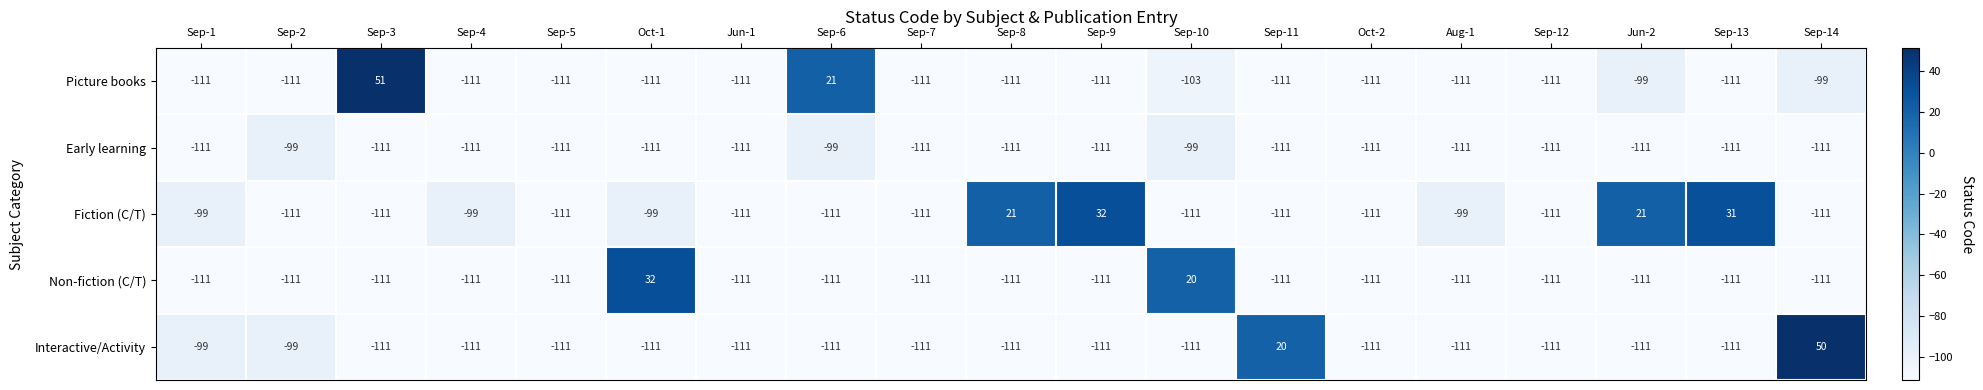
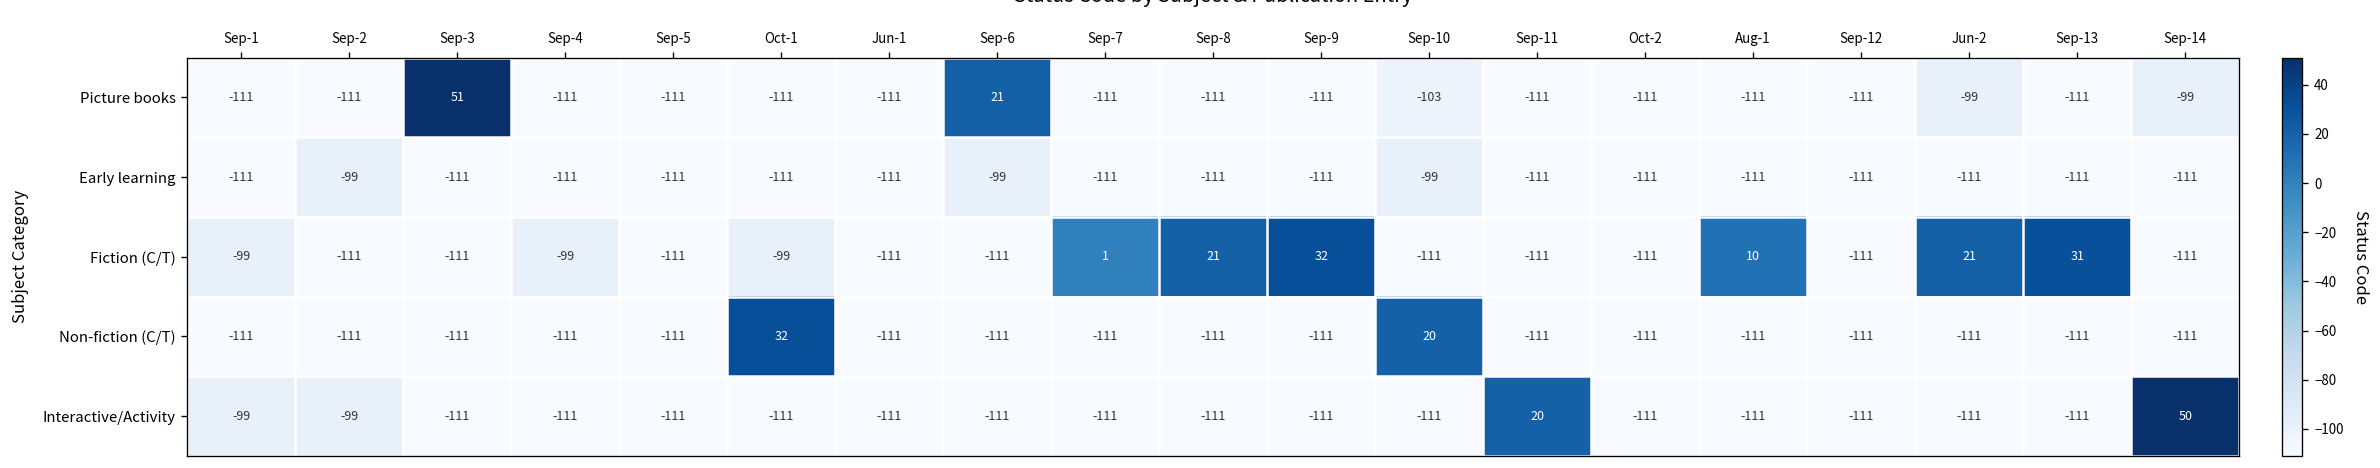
  {
    "Picture books": {
      "Sep-1": -111,
      "Sep-2": -111,
      "Sep-3": 51,
      "Sep-4": -111,
      "Sep-5": -111,
      "Oct-1": -111,
      "Jun-1": -111,
      "Sep-6": 21,
      "Sep-7": -111,
      "Sep-8": -111,
      "Sep-9": -111,
      "Sep-10": -103,
      "Sep-11": -111,
      "Oct-2": -111,
      "Aug-1": -111,
      "Sep-12": -111,
      "Jun-2": -99,
      "Sep-13": -111,
      "Sep-14": -99
    },
    "Early learning": {
      "Sep-1": -111,
      "Sep-2": -99,
      "Sep-3": -111,
      "Sep-4": -111,
      "Sep-5": -111,
      "Oct-1": -111,
      "Jun-1": -111,
      "Sep-6": -99,
      "Sep-7": -111,
      "Sep-8": -111,
      "Sep-9": -111,
      "Sep-10": -99,
      "Sep-11": -111,
      "Oct-2": -111,
      "Aug-1": -111,
      "Sep-12": -111,
      "Jun-2": -111,
      "Sep-13": -111,
      "Sep-14": -111
    },
    "Fiction (C/T)": {
      "Sep-1": -99,
      "Sep-2": -111,
      "Sep-3": -111,
      "Sep-4": -99,
      "Sep-5": -111,
      "Oct-1": -99,
      "Jun-1": -111,
      "Sep-6": -111,
-     "Sep-7": -111,
+     "Sep-7": 1,
      "Sep-8": 21,
      "Sep-9": 32,
      "Sep-10": -111,
      "Sep-11": -111,
      "Oct-2": -111,
-     "Aug-1": -99,
+     "Aug-1": 10,
      "Sep-12": -111,
      "Jun-2": 21,
      "Sep-13": 31,
      "Sep-14": -111
    },
    "Non-fiction (C/T)": {
      "Sep-1": -111,
      "Sep-2": -111,
      "Sep-3": -111,
      "Sep-4": -111,
      "Sep-5": -111,
      "Oct-1": 32,
      "Jun-1": -111,
      "Sep-6": -111,
      "Sep-7": -111,
      "Sep-8": -111,
      "Sep-9": -111,
      "Sep-10": 20,
      "Sep-11": -111,
      "Oct-2": -111,
      "Aug-1": -111,
      "Sep-12": -111,
      "Jun-2": -111,
      "Sep-13": -111,
      "Sep-14": -111
    },
    "Interactive/Activity": {
      "Sep-1": -99,
      "Sep-2": -99,
      "Sep-3": -111,
      "Sep-4": -111,
      "Sep-5": -111,
      "Oct-1": -111,
      "Jun-1": -111,
      "Sep-6": -111,
      "Sep-7": -111,
      "Sep-8": -111,
      "Sep-9": -111,
      "Sep-10": -111,
      "Sep-11": 20,
      "Oct-2": -111,
      "Aug-1": -111,
      "Sep-12": -111,
      "Jun-2": -111,
      "Sep-13": -111,
      "Sep-14": 50
    }
  }
